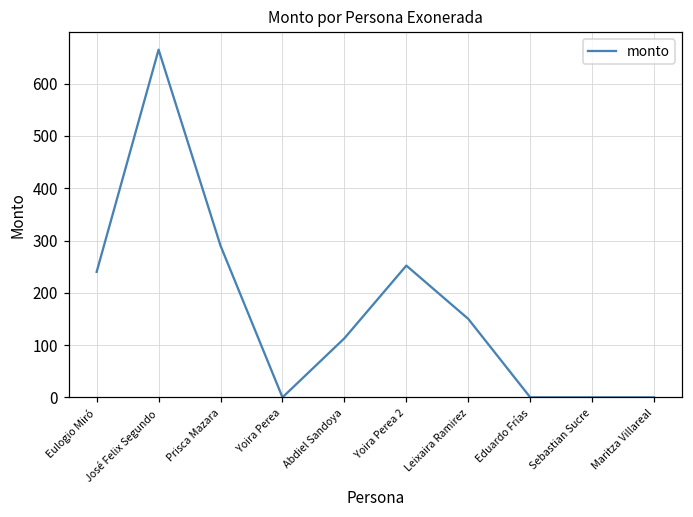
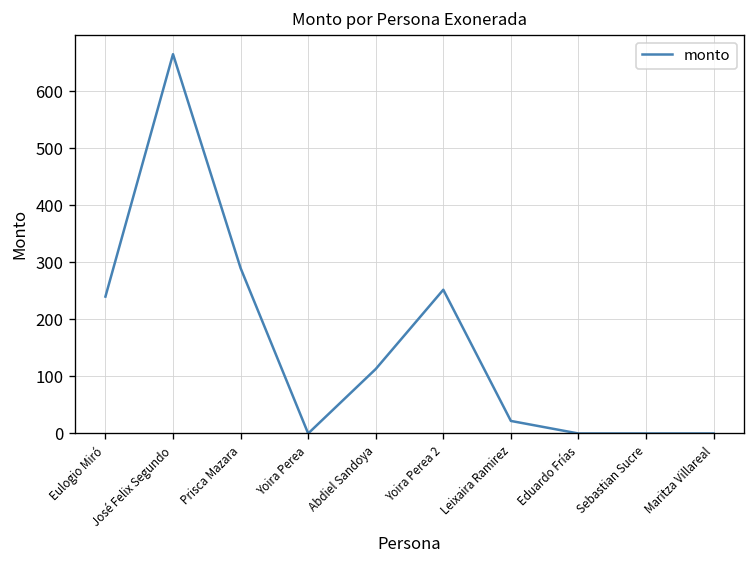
  {
    "Eulogio Miró": 240,
    "José Felix Segundo": 670,
    "Prisca Mazara": 290,
    "Yoira Perea": 0,
    "Abdiel Sandoya": 110,
    "Yoira Perea 2": 250,
-   "Leixaira Ramirez": 150,
+   "Leixaira Ramirez": 20,
    "Eduardo Frías": 0,
    "Sebastian Sucre": 0,
    "Maritza Villareal": 0
  }
